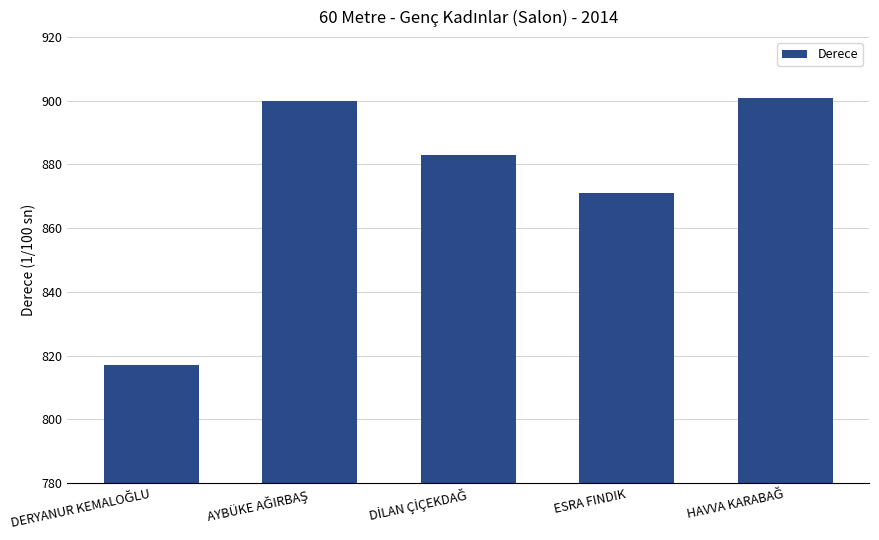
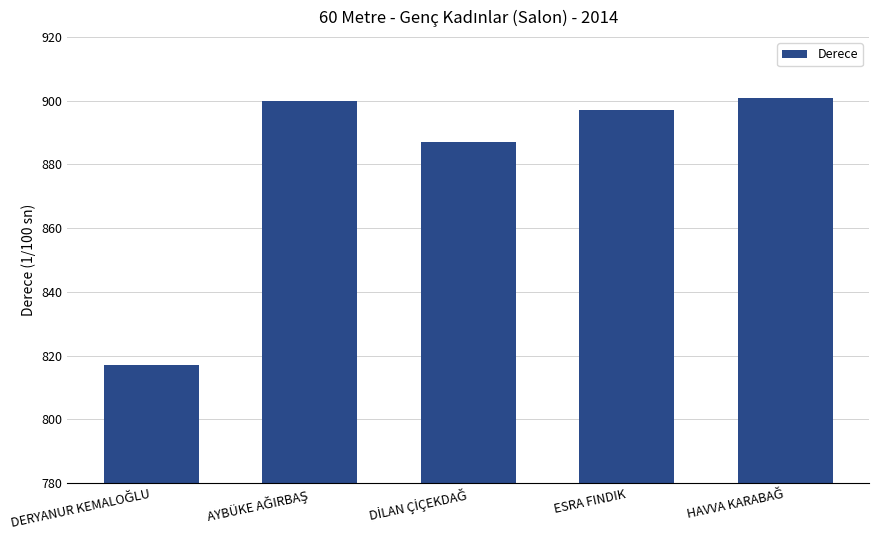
  {
    "DERYANUR KEMALOĞLU": 817,
    "AYBÜKE AĞIRBAŞ": 900,
-   "DİLAN ÇİÇEKDAĞ": 883,
-   "ESRA FINDIK": 871,
+   "DİLAN ÇİÇEKDAĞ": 887,
+   "ESRA FINDIK": 897,
    "HAVVA KARABAĞ": 901
  }
